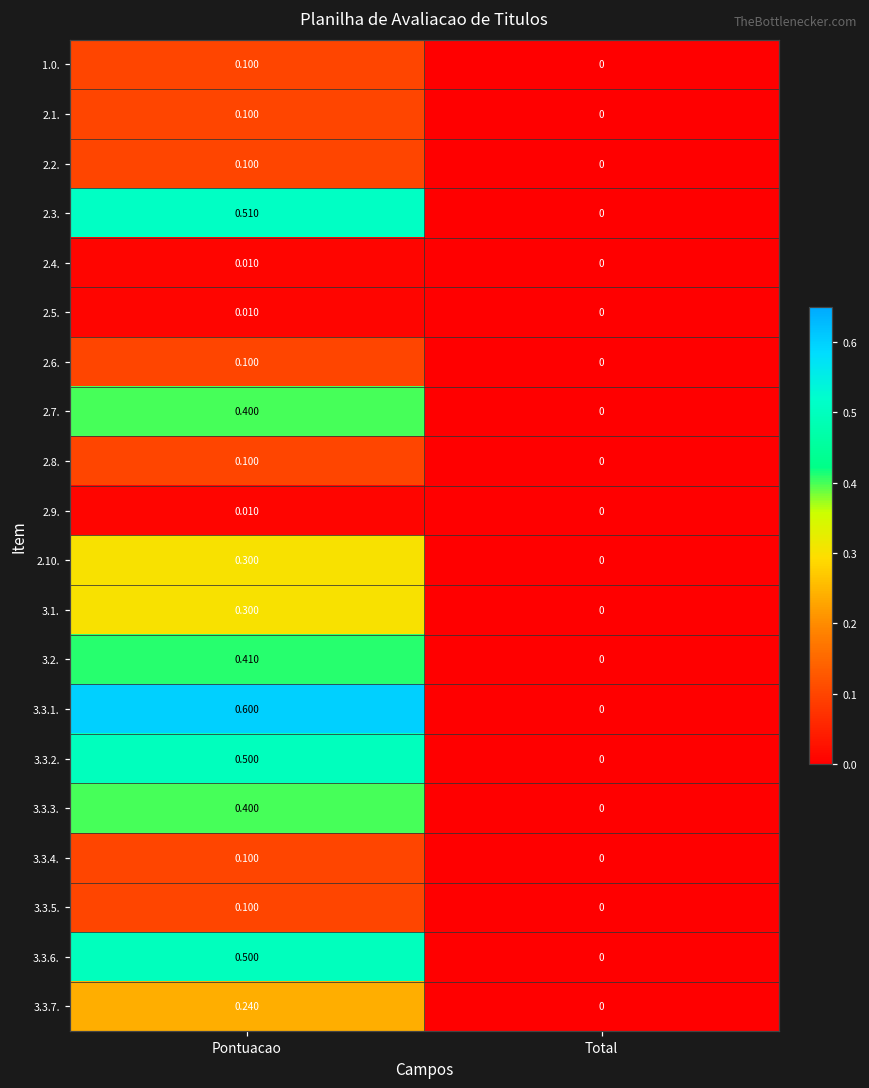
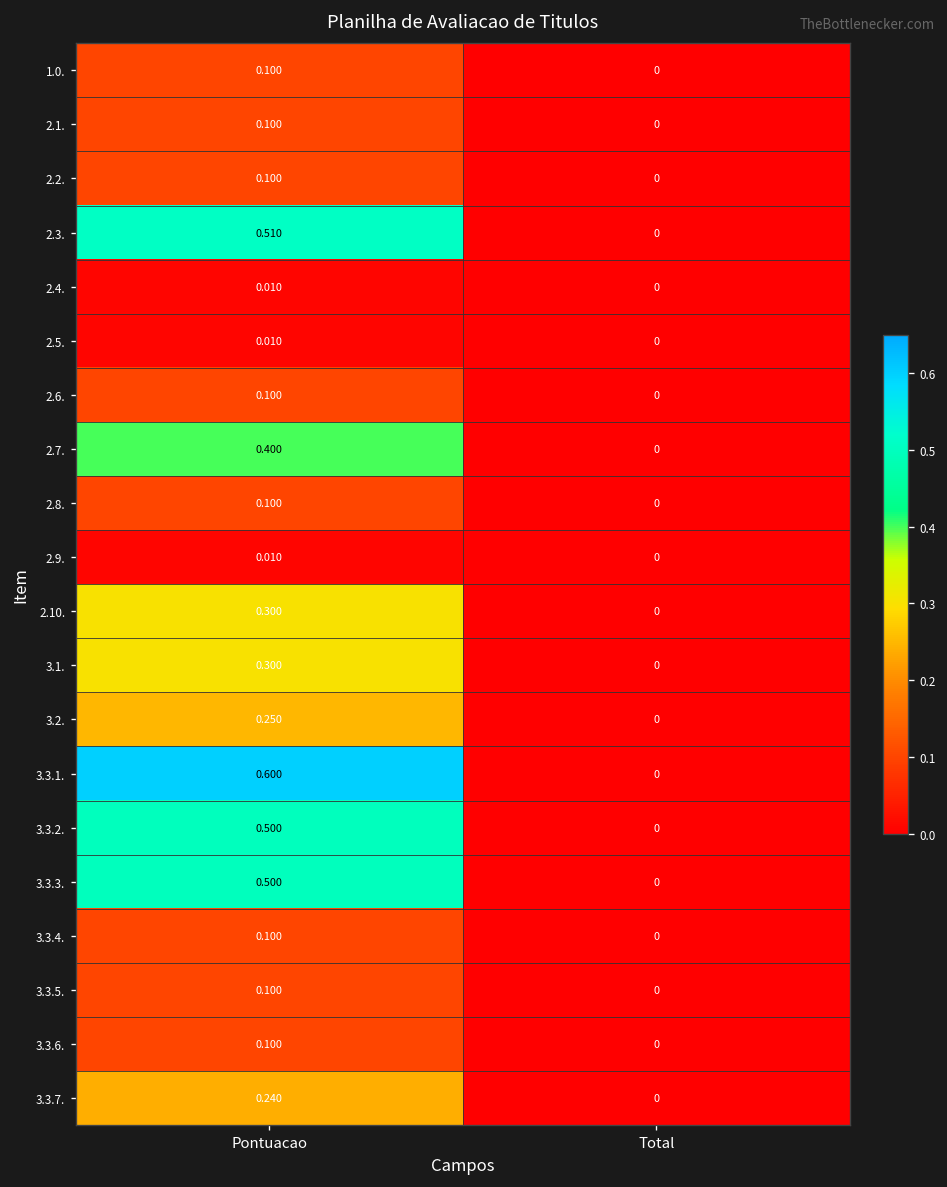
  {
    "1.0.": {
      "Pontuacao": 0.100,
      "Total": 0
    },
    "2.1.": {
      "Pontuacao": 0.100,
      "Total": 0
    },
    "2.2.": {
      "Pontuacao": 0.100,
      "Total": 0
    },
    "2.3.": {
      "Pontuacao": 0.510,
      "Total": 0
    },
    "2.4.": {
      "Pontuacao": 0.010,
      "Total": 0
    },
    "2.5.": {
      "Pontuacao": 0.010,
      "Total": 0
    },
    "2.6.": {
      "Pontuacao": 0.100,
      "Total": 0
    },
    "2.7.": {
      "Pontuacao": 0.400,
      "Total": 0
    },
    "2.8.": {
      "Pontuacao": 0.100,
      "Total": 0
    },
    "2.9.": {
      "Pontuacao": 0.010,
      "Total": 0
    },
    "2.10.": {
      "Pontuacao": 0.300,
      "Total": 0
    },
    "3.1.": {
      "Pontuacao": 0.300,
      "Total": 0
    },
    "3.2.": {
-     "Pontuacao": 0.410,
+     "Pontuacao": 0.250,
      "Total": 0
    },
    "3.3.1.": {
      "Pontuacao": 0.600,
      "Total": 0
    },
    "3.3.2.": {
      "Pontuacao": 0.500,
      "Total": 0
    },
    "3.3.3.": {
-     "Pontuacao": 0.400,
+     "Pontuacao": 0.500,
      "Total": 0
    },
    "3.3.4.": {
      "Pontuacao": 0.100,
      "Total": 0
    },
    "3.3.5.": {
      "Pontuacao": 0.100,
      "Total": 0
    },
    "3.3.6.": {
-     "Pontuacao": 0.500,
+     "Pontuacao": 0.100,
      "Total": 0
    },
    "3.3.7.": {
      "Pontuacao": 0.240,
      "Total": 0
    }
  }
